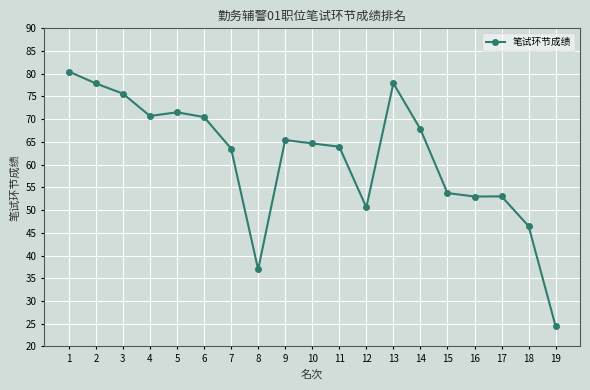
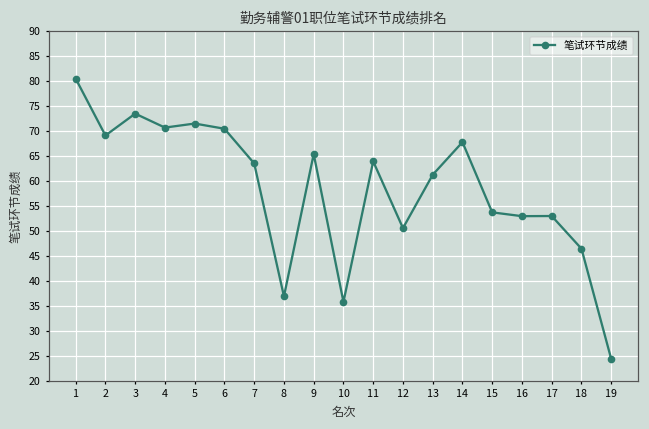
  {
    "1": 81,
-   "2": 78,
-   "3": 76,
+   "2": 69,
+   "3": 74,
    "4": 71,
    "5": 72,
    "6": 70,
    "7": 64,
    "8": 37,
    "9": 65,
-   "10": 65,
+   "10": 36,
    "11": 64,
    "12": 51,
-   "13": 78,
+   "13": 61,
    "14": 68,
    "15": 54,
    "16": 53,
    "17": 53,
    "18": 46,
    "19": 24
  }
